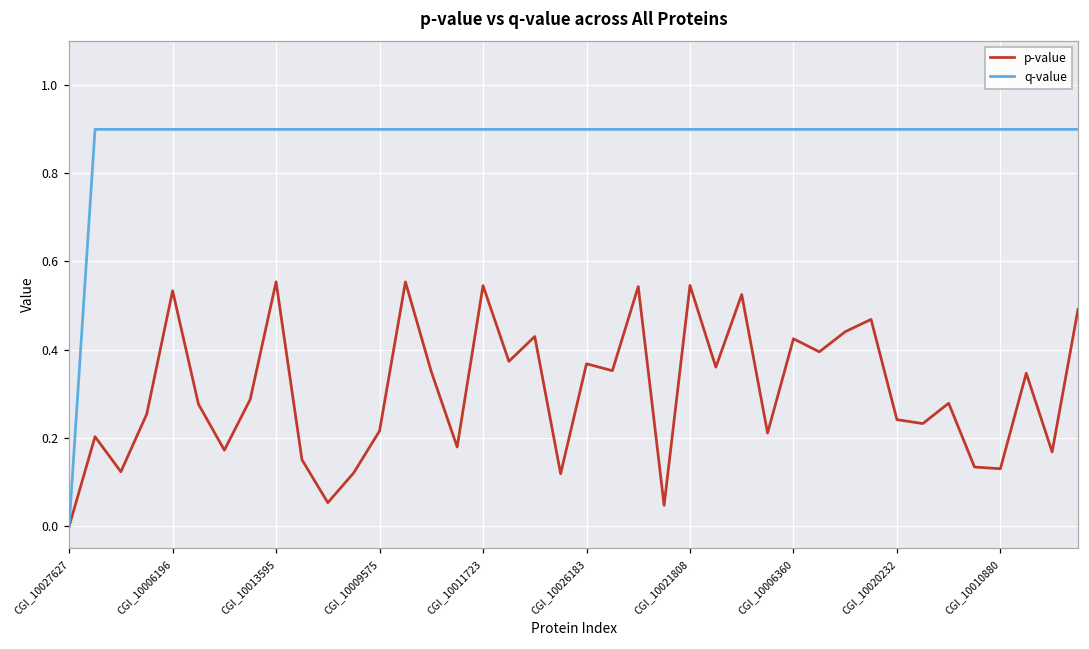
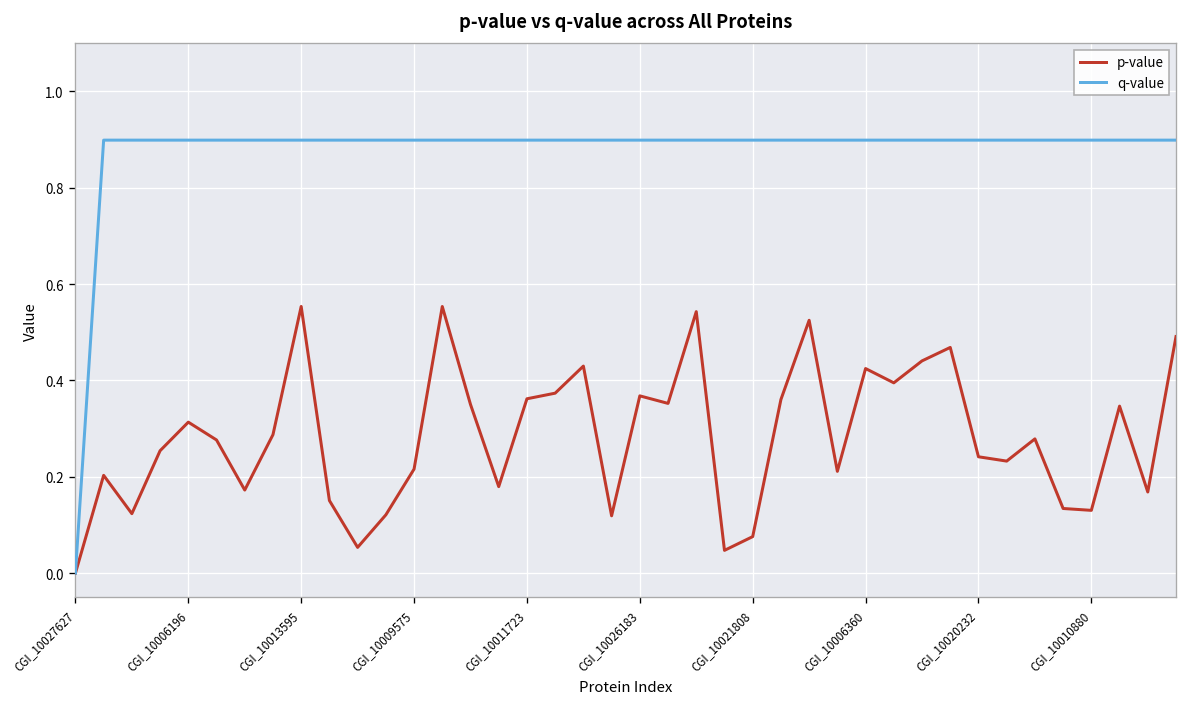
  {
    "p-value": {
-     "CGI_10006196": 0.53,
+     "CGI_10006196": 0.31,
      "CGI_10013595": 0.55,
      "CGI_10009575": 0.22,
-     "CGI_10011723": 0.55,
+     "CGI_10011723": 0.36,
      "CGI_10026183": 0.37,
-     "CGI_10021808": 0.55,
+     "CGI_10021808": 0.08,
      "CGI_10006360": 0.42,
      "CGI_10020232": 0.24,
      "CGI_10010880": 0.13
    },
    "q-value": {
      "CGI_10006196": 0.90,
      "CGI_10013595": 0.90,
      "CGI_10009575": 0.90,
      "CGI_10011723": 0.90,
      "CGI_10026183": 0.90,
      "CGI_10021808": 0.90,
      "CGI_10006360": 0.90,
      "CGI_10020232": 0.90,
      "CGI_10010880": 0.90
    }
  }
